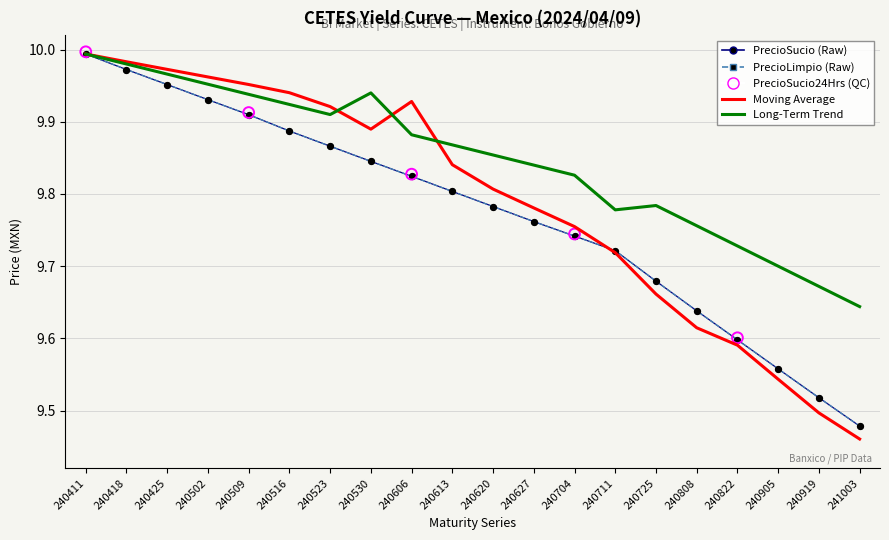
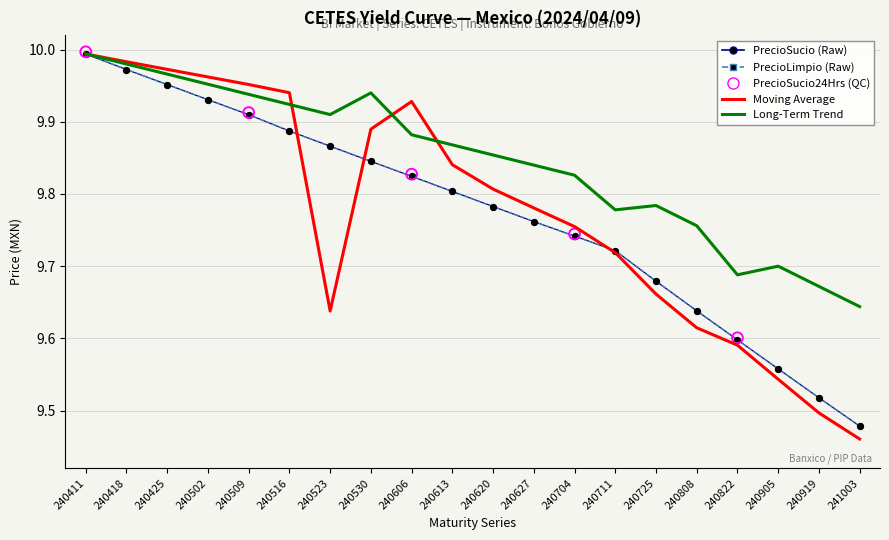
  {
    "Moving Average": {
      "240425": 9.97,
      "240502": 9.96,
      "240509": 9.95,
      "240516": 9.94,
-     "240523": 9.92,
+     "240523": 9.64,
      "240530": 9.89,
      "240606": 9.93,
      "240613": 9.84,
      "240620": 9.81,
      "240627": 9.78,
      "240704": 9.75,
      "240725": 9.66,
      "240808": 9.61,
      "240822": 9.59,
      "240905": 9.54,
      "240919": 9.50,
      "241003": 9.46
    },
    "Long-Term Trend": {
      "240425": 9.97,
      "240502": 9.95,
      "240509": 9.94,
      "240516": 9.92,
      "240523": 9.91,
      "240530": 9.94,
      "240606": 9.88,
      "240613": 9.87,
      "240620": 9.85,
      "240627": 9.84,
      "240704": 9.83,
      "240711": 9.78,
      "240725": 9.78,
      "240808": 9.76,
-     "240822": 9.73,
+     "240822": 9.69,
      "240905": 9.70,
      "240919": 9.67,
      "241003": 9.64
    }
  }
